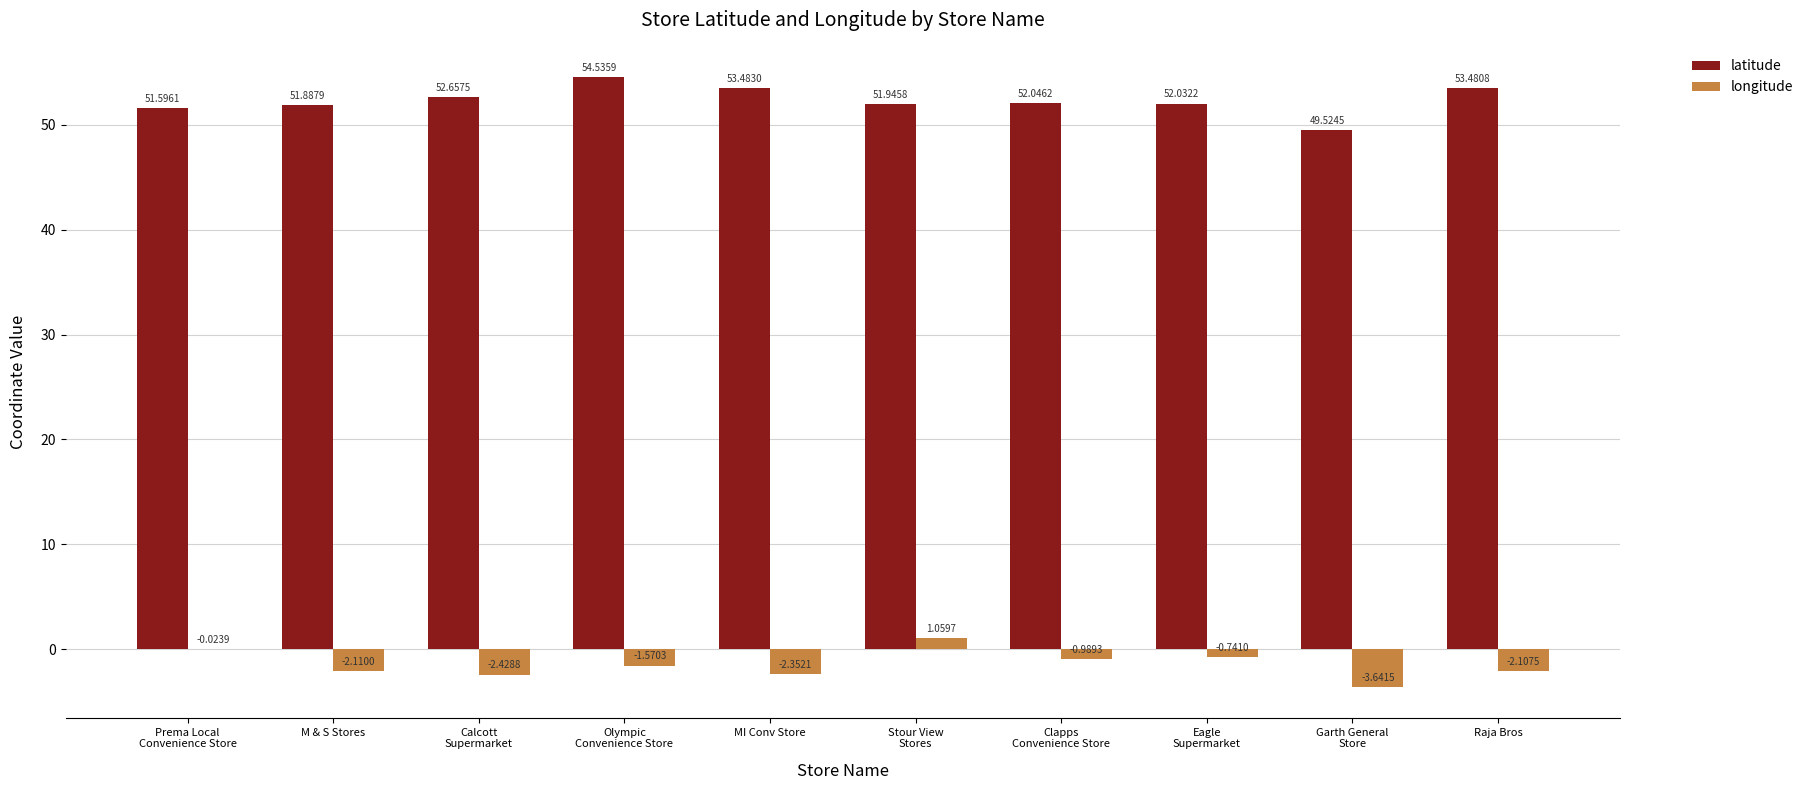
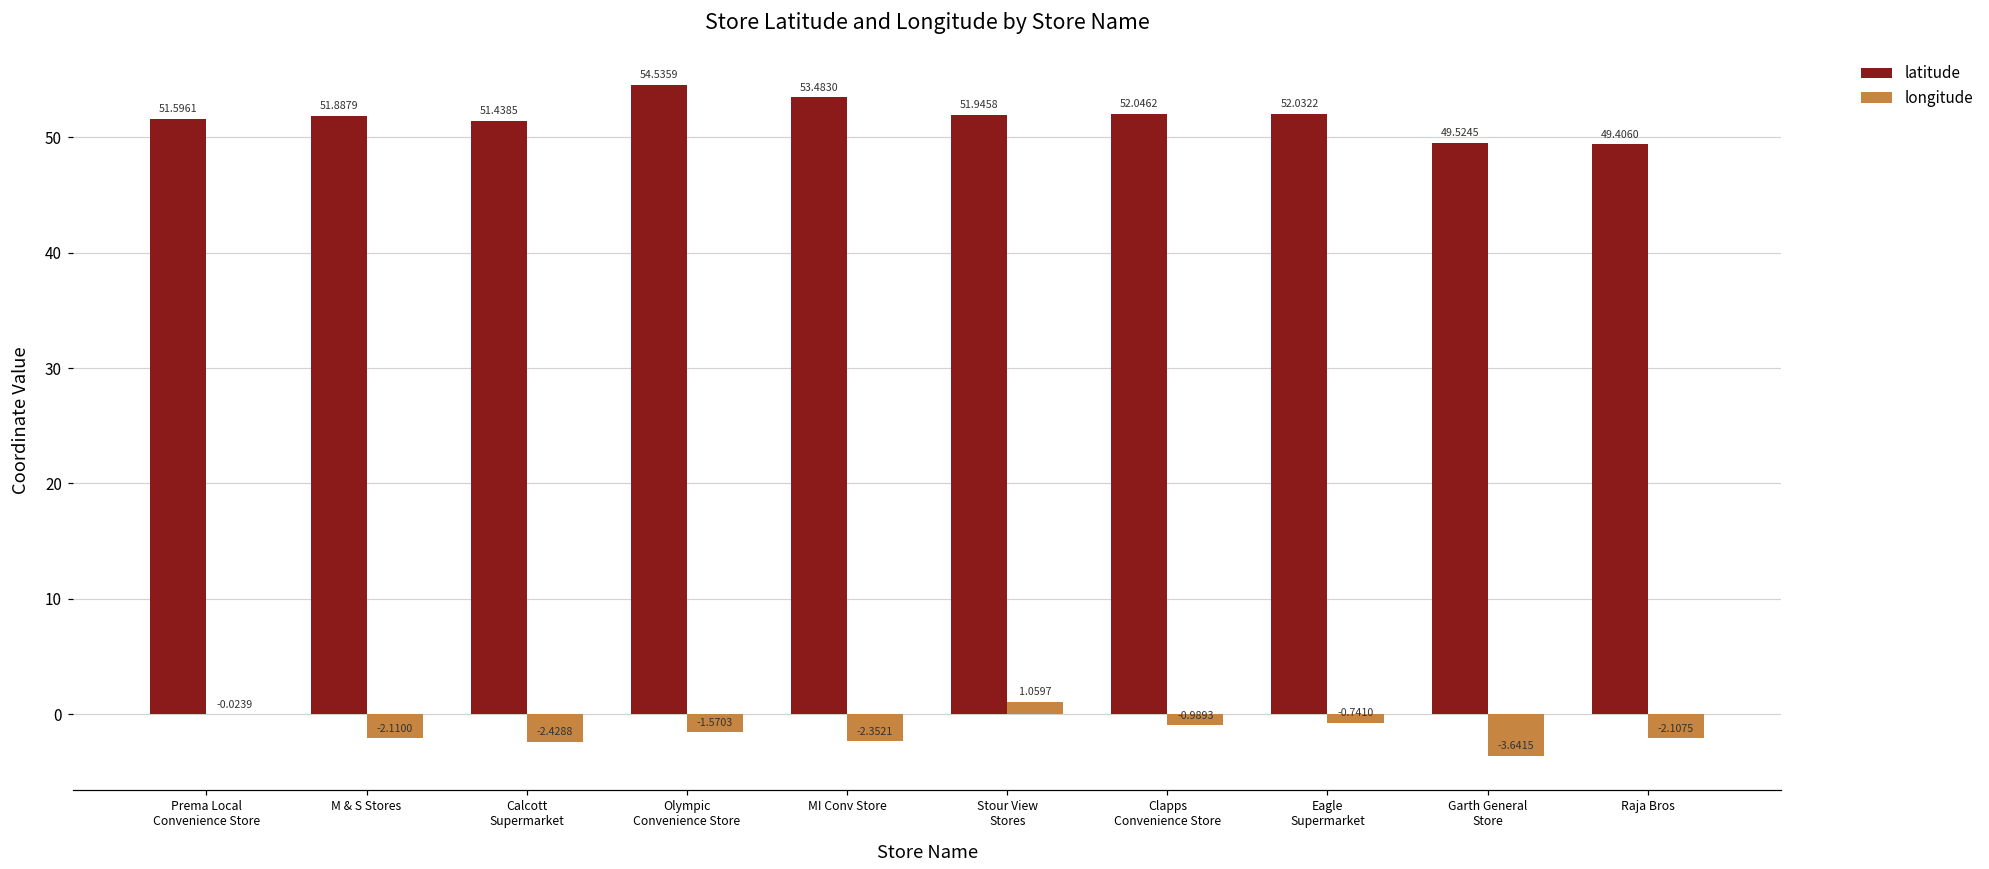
  {
    "latitude": {
      "Prema Local Convenience Store": 51.5961,
      "M & S Stores": 51.8879,
-     "Calcott Supermarket": 52.6575,
+     "Calcott Supermarket": 51.4385,
      "Olympic Convenience Store": 54.5359,
      "MI Conv Store": 53.4830,
      "Stour View Stores": 51.9458,
      "Clapps Convenience Store": 52.0462,
      "Eagle Supermarket": 52.0322,
      "Garth General Store": 49.5245,
-     "Raja Bros": 53.4808
+     "Raja Bros": 49.4060
    },
    "longitude": {
      "Prema Local Convenience Store": -0.0239,
      "M & S Stores": -2.1100,
      "Calcott Supermarket": -2.4288,
      "Olympic Convenience Store": -1.5703,
      "MI Conv Store": -2.3521,
      "Stour View Stores": 1.0597,
      "Clapps Convenience Store": -0.9893,
      "Eagle Supermarket": -0.7410,
      "Garth General Store": -3.6415,
      "Raja Bros": -2.1075
    }
  }
